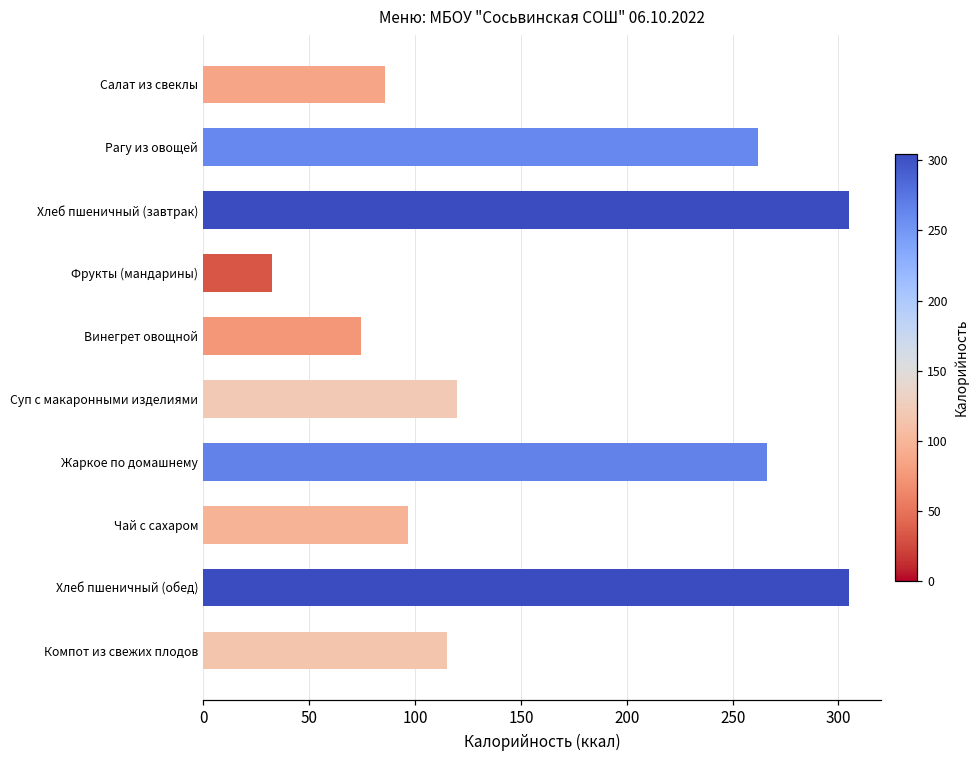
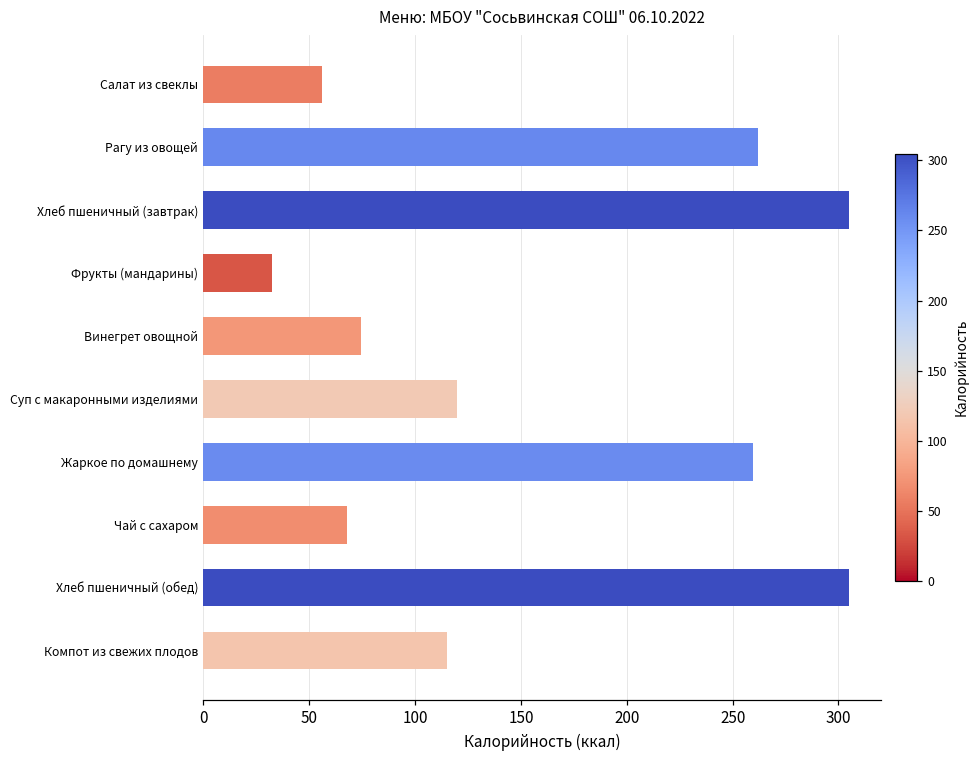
  {
-   "Салат из свеклы": 86,
+   "Салат из свеклы": 56,
    "Рагу из овощей": 262,
    "Хлеб пшеничный (завтрак)": 305,
    "Фрукты (мандарины)": 33,
    "Винегрет овощной": 75,
    "Суп с макаронными изделиями": 120,
-   "Жаркое по домашнему": 266,
-   "Чай с сахаром": 97,
+   "Жаркое по домашнему": 259,
+   "Чай с сахаром": 68,
    "Хлеб пшеничный (обед)": 305,
    "Компот из свежих плодов": 115
  }
